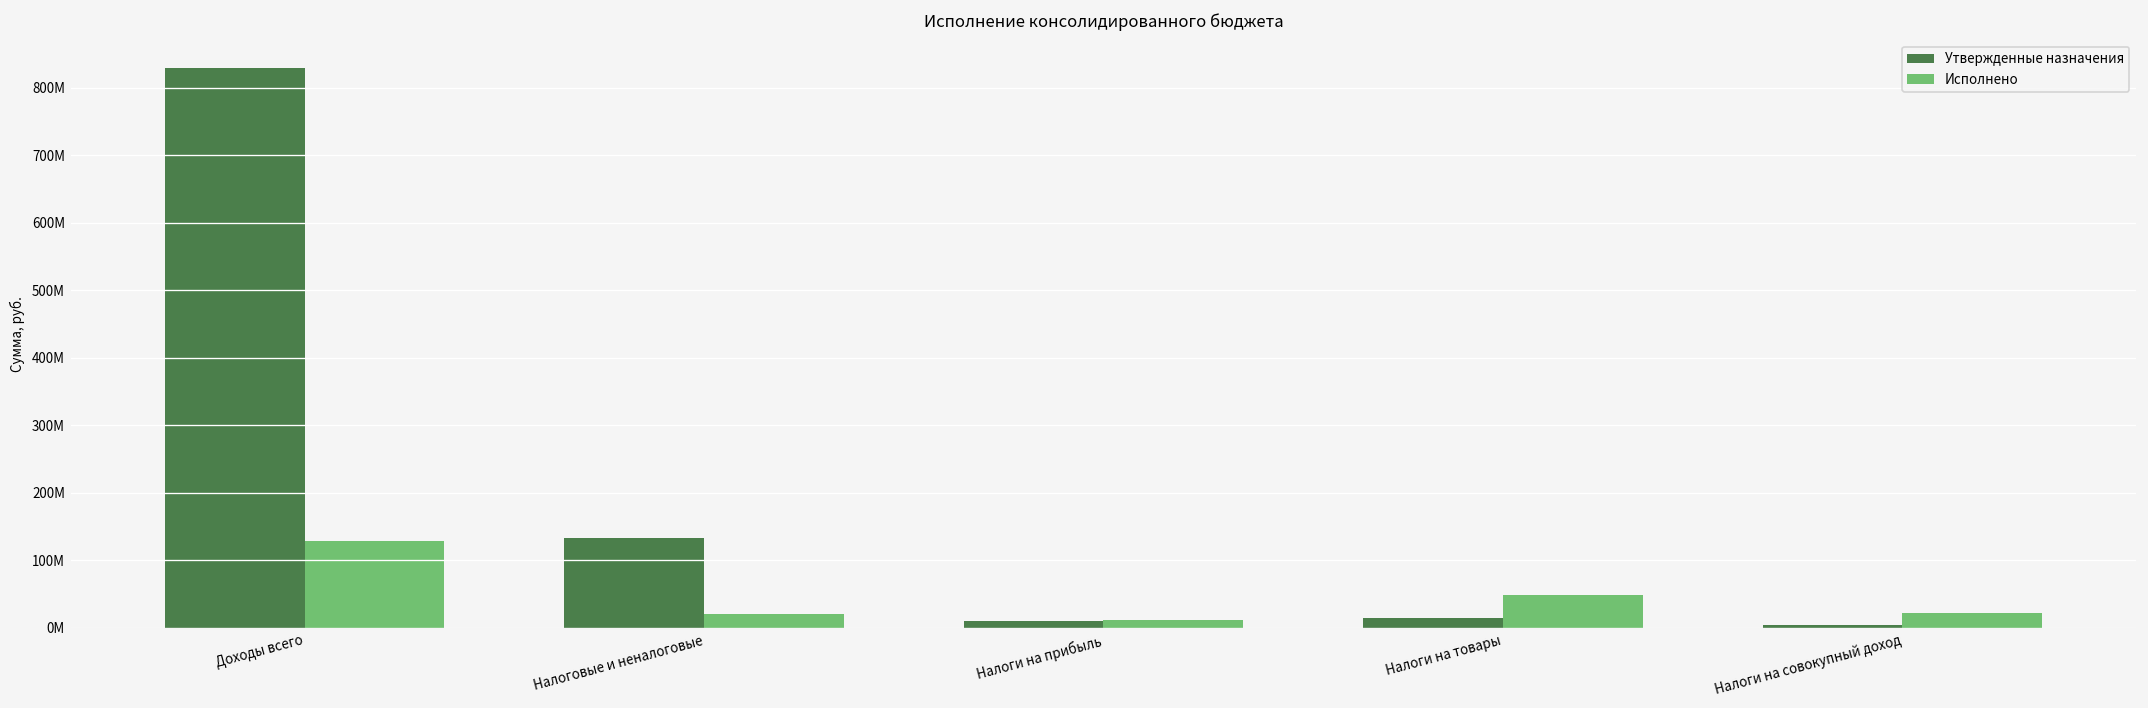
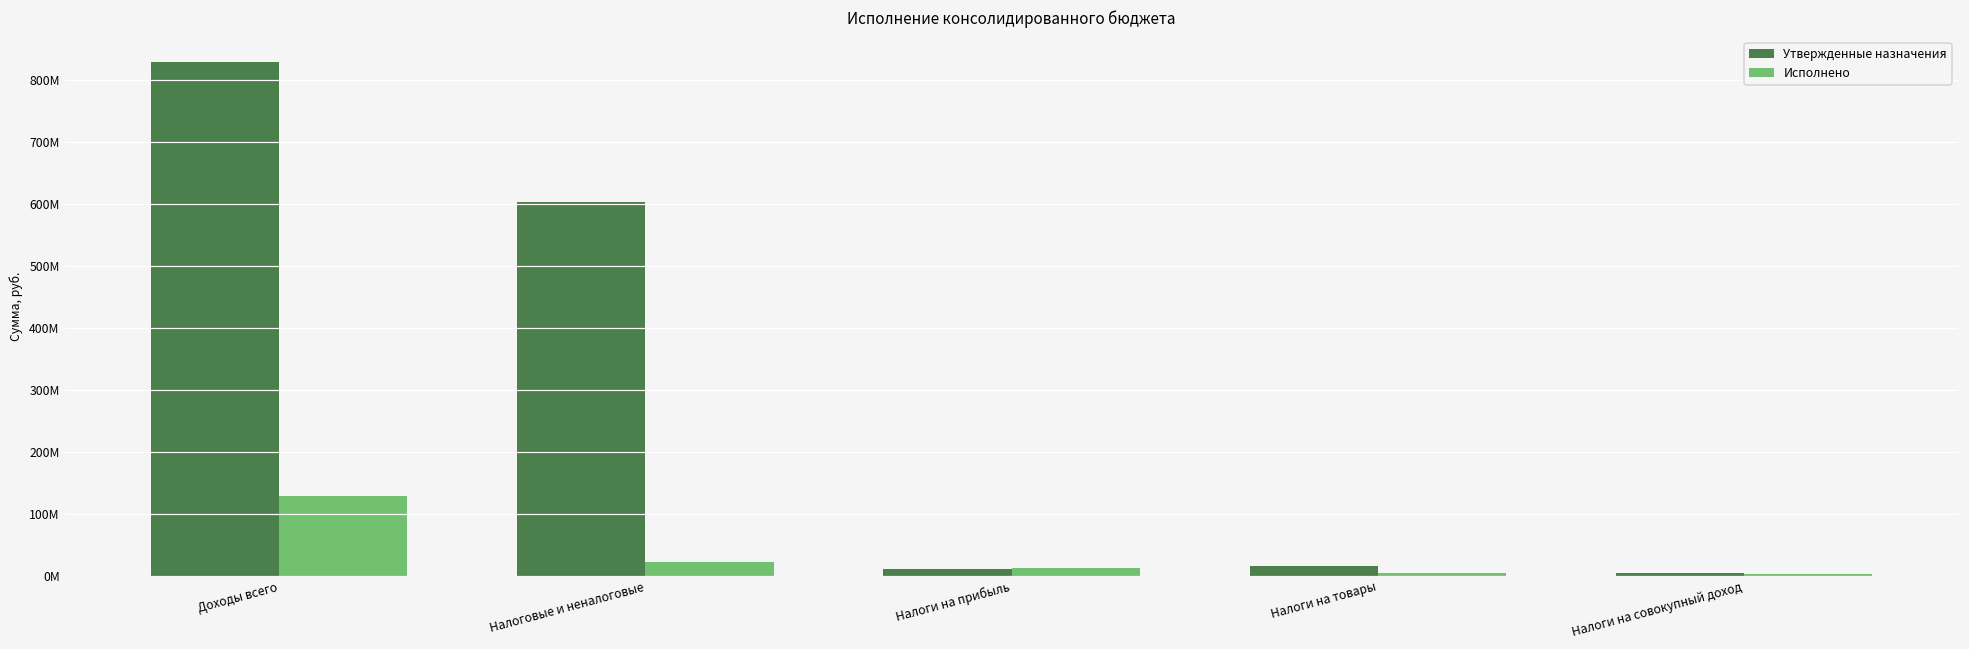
  {
    "Утвержденные назначения": {
      "Доходы всего": 830000000,
-     "Налоговые и неналоговые": 130000000,
+     "Налоговые и неналоговые": 600000000,
      "Налоги на прибыль": 10000000,
      "Налоги на товары": 10000000
    },
    "Исполнено": {
      "Доходы всего": 130000000,
      "Налоговые и неналоговые": 20000000,
      "Налоги на прибыль": 10000000,
-     "Налоги на товары": 50000000,
-     "Налоги на совокупный доход": 20000000
+     "Налоги на товары": 0,
+     "Налоги на совокупный доход": 0
    }
  }
